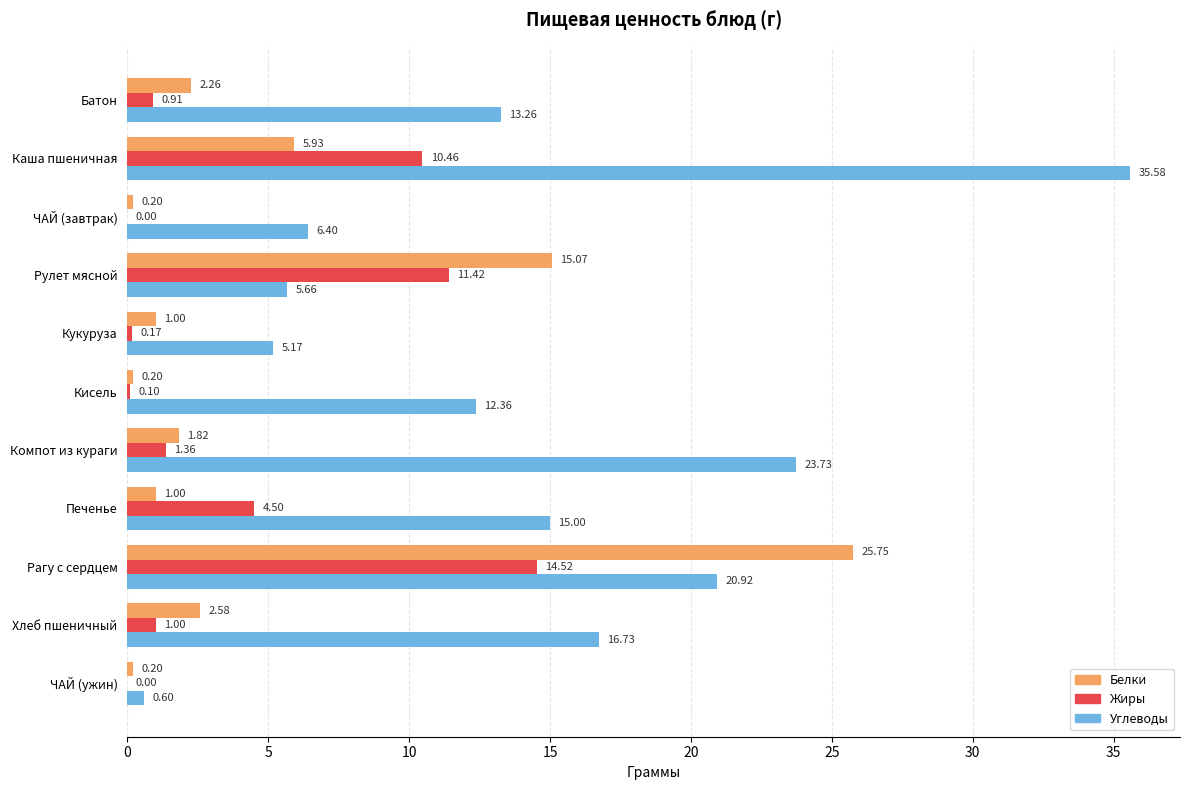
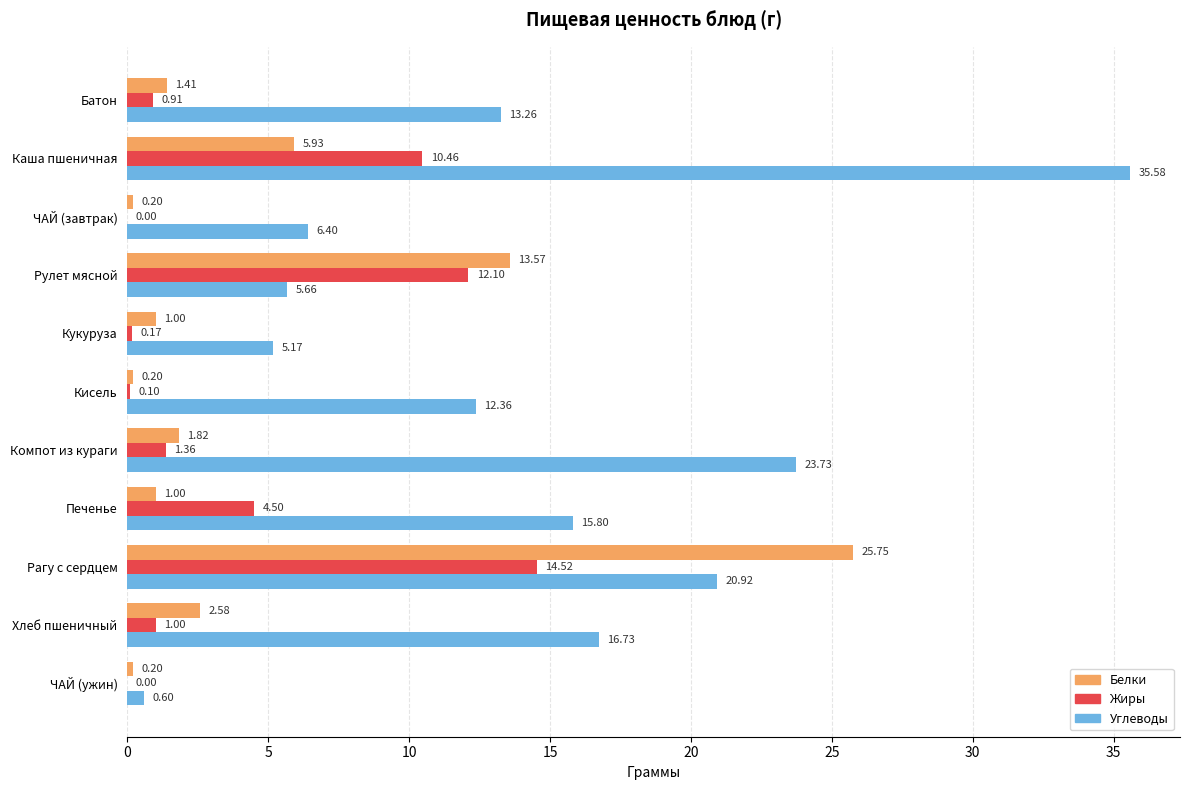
  {
    "Белки": {
-     "Батон": 2.26,
+     "Батон": 1.41,
      "Каша пшеничная": 5.93,
      "ЧАЙ (завтрак)": 0.20,
-     "Рулет мясной": 15.07,
+     "Рулет мясной": 13.57,
      "Кукуруза": 1.00,
      "Кисель": 0.20,
      "Компот из кураги": 1.82,
      "Печенье": 1.00,
      "Рагу с сердцем": 25.75,
      "Хлеб пшеничный": 2.58,
      "ЧАЙ (ужин)": 0.20
    },
    "Жиры": {
      "Батон": 0.91,
      "Каша пшеничная": 10.46,
      "ЧАЙ (завтрак)": 0.00,
-     "Рулет мясной": 11.42,
+     "Рулет мясной": 12.10,
      "Кукуруза": 0.17,
      "Кисель": 0.10,
      "Компот из кураги": 1.36,
      "Печенье": 4.50,
      "Рагу с сердцем": 14.52,
      "Хлеб пшеничный": 1.00,
      "ЧАЙ (ужин)": 0.00
    },
    "Углеводы": {
      "Батон": 13.26,
      "Каша пшеничная": 35.58,
      "ЧАЙ (завтрак)": 6.40,
      "Рулет мясной": 5.66,
      "Кукуруза": 5.17,
      "Кисель": 12.36,
      "Компот из кураги": 23.73,
-     "Печенье": 15.00,
+     "Печенье": 15.80,
      "Рагу с сердцем": 20.92,
      "Хлеб пшеничный": 16.73,
      "ЧАЙ (ужин)": 0.60
    }
  }
